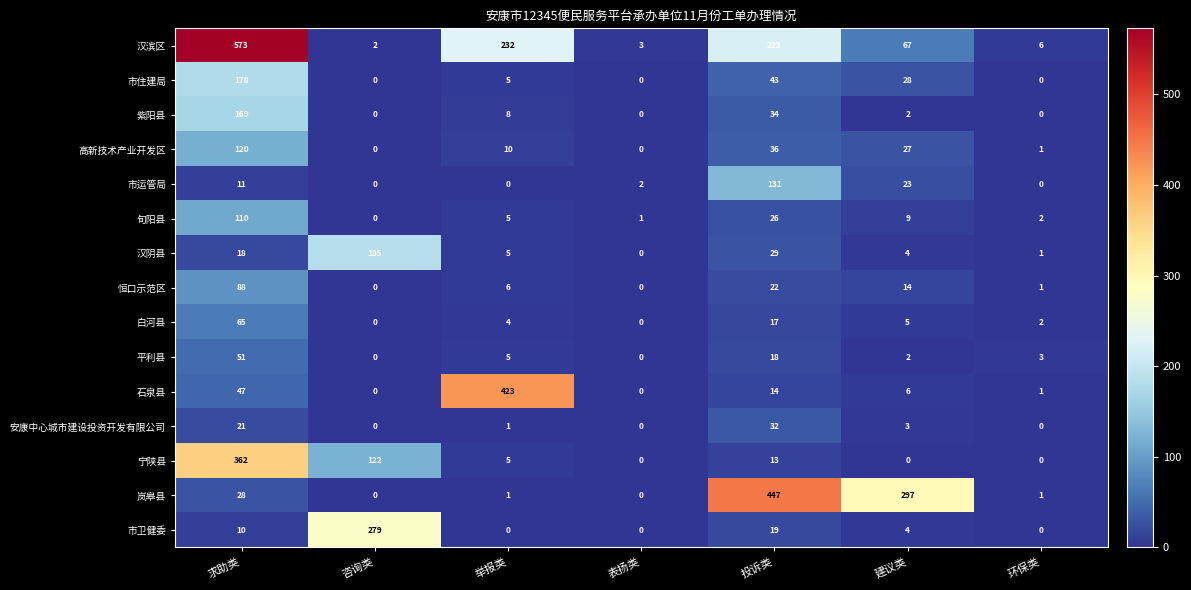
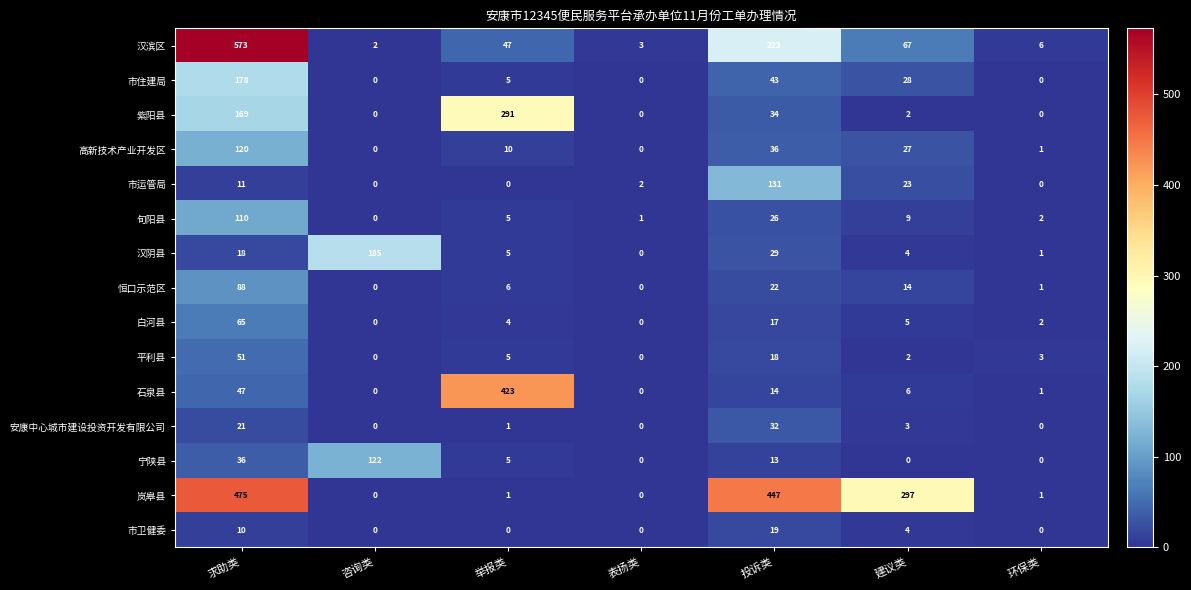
  {
    "汉滨区": {
      "求助类": 573,
      "咨询类": 2,
-     "举报类": 232,
+     "举报类": 47,
      "表扬类": 3,
      "建议类": 67,
      "环保类": 6
    },
    "市住建局": {
      "求助类": 178,
      "咨询类": 0,
      "举报类": 5,
      "表扬类": 0,
      "投诉类": 43,
      "建议类": 28,
      "环保类": 0
    },
    "紫阳县": {
      "求助类": 169,
      "咨询类": 0,
-     "举报类": 8,
+     "举报类": 291,
      "表扬类": 0,
      "投诉类": 34,
      "建议类": 2,
      "环保类": 0
    },
    "高新技术产业开发区": {
      "求助类": 120,
      "咨询类": 0,
      "举报类": 10,
      "表扬类": 0,
      "投诉类": 36,
      "建议类": 27,
      "环保类": 1
    },
    "市运管局": {
      "求助类": 11,
      "咨询类": 0,
      "举报类": 0,
      "表扬类": 2,
      "投诉类": 131,
      "建议类": 23,
      "环保类": 0
    },
    "旬阳县": {
      "求助类": 110,
      "咨询类": 0,
      "举报类": 5,
      "表扬类": 1,
      "投诉类": 26,
      "建议类": 9,
      "环保类": 2
    },
    "汉阴县": {
      "求助类": 18,
      "咨询类": 185,
      "举报类": 5,
      "表扬类": 0,
      "投诉类": 29,
      "建议类": 4,
      "环保类": 1
    },
    "恒口示范区": {
      "求助类": 88,
      "咨询类": 0,
      "举报类": 6,
      "表扬类": 0,
      "投诉类": 22,
      "建议类": 14,
      "环保类": 1
    },
    "白河县": {
      "求助类": 65,
      "咨询类": 0,
      "举报类": 4,
      "表扬类": 0,
      "投诉类": 17,
      "建议类": 5,
      "环保类": 2
    },
    "平利县": {
      "求助类": 51,
      "咨询类": 0,
      "举报类": 5,
      "表扬类": 0,
      "投诉类": 18,
      "建议类": 2,
      "环保类": 3
    },
    "石泉县": {
      "求助类": 47,
      "咨询类": 0,
      "举报类": 423,
      "表扬类": 0,
      "投诉类": 14,
      "建议类": 6,
      "环保类": 1
    },
    "安康中心城市建设投资开发有限公司": {
      "求助类": 21,
      "咨询类": 0,
      "举报类": 1,
      "表扬类": 0,
      "投诉类": 32,
      "建议类": 3,
      "环保类": 0
    },
    "宁陕县": {
-     "求助类": 362,
+     "求助类": 36,
      "咨询类": 122,
      "举报类": 5,
      "表扬类": 0,
      "投诉类": 13,
      "建议类": 0,
      "环保类": 0
    },
    "岚皋县": {
-     "求助类": 28,
+     "求助类": 475,
      "咨询类": 0,
      "举报类": 1,
      "表扬类": 0,
      "投诉类": 447,
      "建议类": 297,
      "环保类": 1
    },
    "市卫健委": {
      "求助类": 10,
-     "咨询类": 279,
+     "咨询类": 0,
      "举报类": 0,
      "表扬类": 0,
      "投诉类": 19,
      "建议类": 4,
      "环保类": 0
    }
  }
